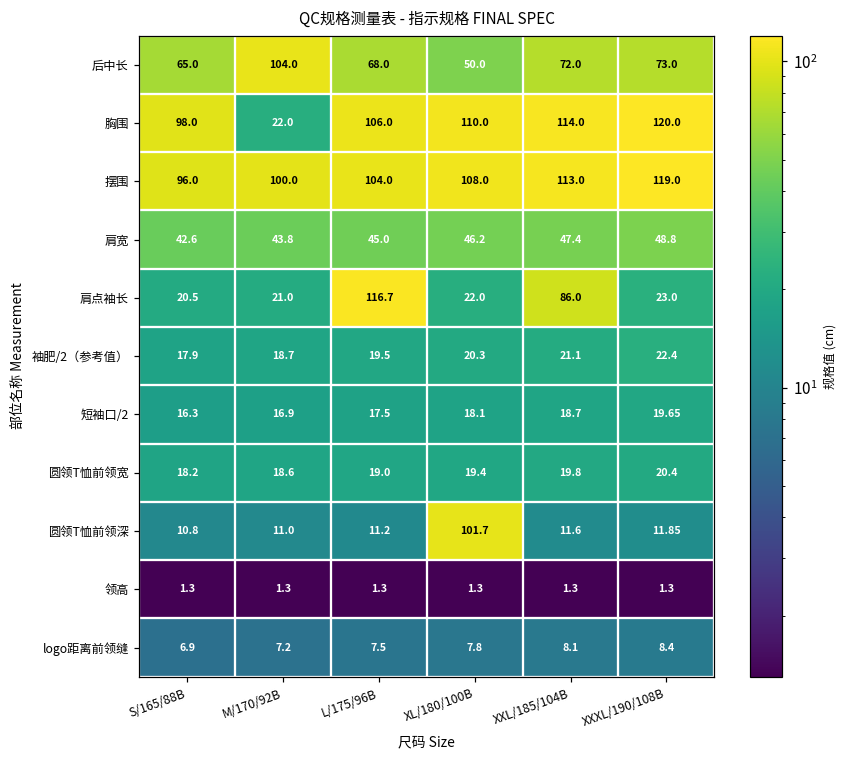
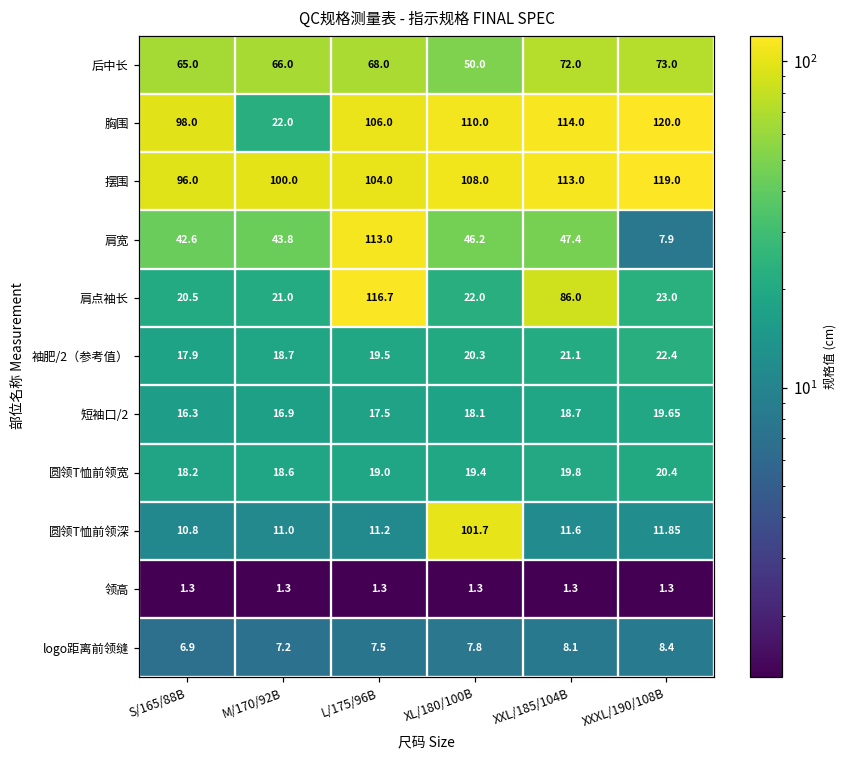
  {
    "后中长": {
      "S/165/88B": 65.0,
-     "M/170/92B": 104.0,
+     "M/170/92B": 66.0,
      "L/175/96B": 68.0,
      "XL/180/100B": 50.0,
      "XXL/185/104B": 72.0,
      "XXXL/190/108B": 73.0
    },
    "胸围": {
      "S/165/88B": 98.0,
      "M/170/92B": 22.0,
      "L/175/96B": 106.0,
      "XL/180/100B": 110.0,
      "XXL/185/104B": 114.0,
      "XXXL/190/108B": 120.0
    },
    "摆围": {
      "S/165/88B": 96.0,
      "M/170/92B": 100.0,
      "L/175/96B": 104.0,
      "XL/180/100B": 108.0,
      "XXL/185/104B": 113.0,
      "XXXL/190/108B": 119.0
    },
    "肩宽": {
      "S/165/88B": 42.6,
      "M/170/92B": 43.8,
-     "L/175/96B": 45.0,
+     "L/175/96B": 113.0,
      "XL/180/100B": 46.2,
      "XXL/185/104B": 47.4,
-     "XXXL/190/108B": 48.8
+     "XXXL/190/108B": 7.9
    },
    "肩点袖长": {
      "S/165/88B": 20.5,
      "M/170/92B": 21.0,
      "L/175/96B": 116.7,
      "XL/180/100B": 22.0,
      "XXL/185/104B": 86.0,
      "XXXL/190/108B": 23.0
    },
    "袖肥/2（参考值）": {
      "S/165/88B": 17.9,
      "M/170/92B": 18.7,
      "L/175/96B": 19.5,
      "XL/180/100B": 20.3,
      "XXL/185/104B": 21.1,
      "XXXL/190/108B": 22.4
    },
    "短袖口/2": {
      "S/165/88B": 16.3,
      "M/170/92B": 16.9,
      "L/175/96B": 17.5,
      "XL/180/100B": 18.1,
      "XXL/185/104B": 18.7,
      "XXXL/190/108B": 19.65
    },
    "圆领T恤前领宽": {
      "S/165/88B": 18.2,
      "M/170/92B": 18.6,
      "L/175/96B": 19.0,
      "XL/180/100B": 19.4,
      "XXL/185/104B": 19.8,
      "XXXL/190/108B": 20.4
    },
    "圆领T恤前领深": {
      "S/165/88B": 10.8,
      "M/170/92B": 11.0,
      "L/175/96B": 11.2,
      "XL/180/100B": 101.7,
      "XXL/185/104B": 11.6,
      "XXXL/190/108B": 11.85
    },
    "领高": {
      "S/165/88B": 1.3,
      "M/170/92B": 1.3,
      "L/175/96B": 1.3,
      "XL/180/100B": 1.3,
      "XXL/185/104B": 1.3,
      "XXXL/190/108B": 1.3
    },
    "logo距离前领缝": {
      "S/165/88B": 6.9,
      "M/170/92B": 7.2,
      "L/175/96B": 7.5,
      "XL/180/100B": 7.8,
      "XXL/185/104B": 8.1,
      "XXXL/190/108B": 8.4
    }
  }
